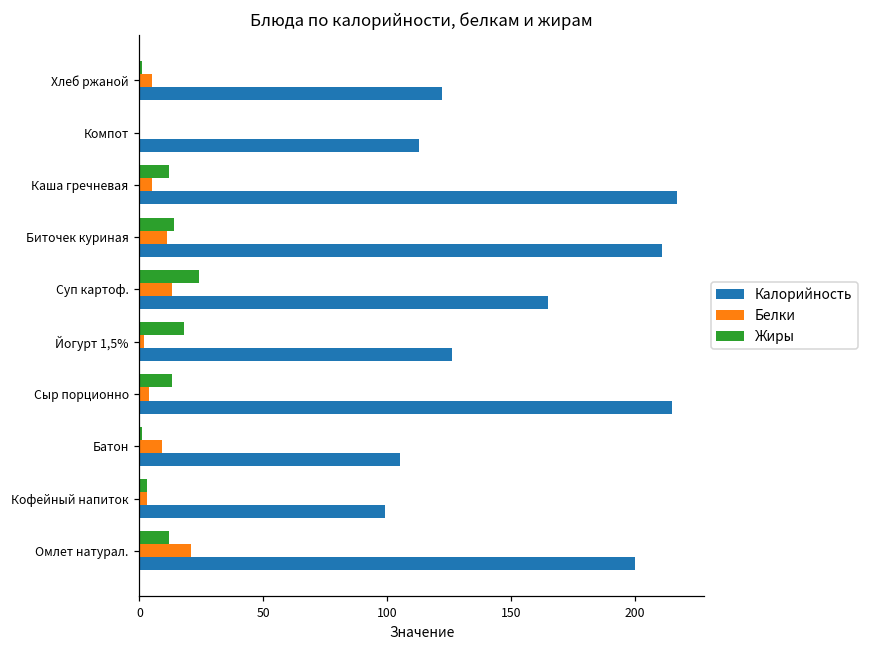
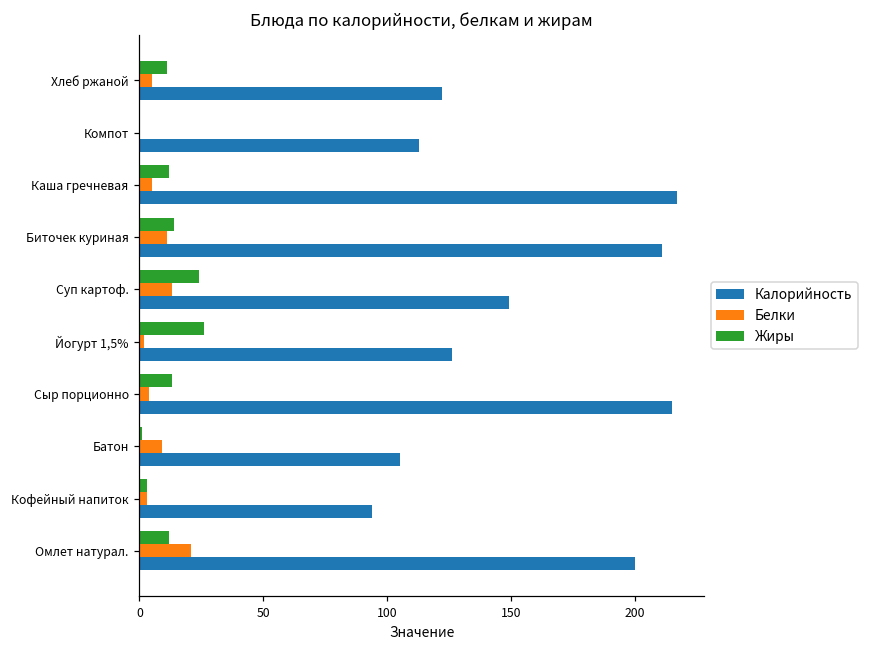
  {
    "Калорийность": {
      "Хлеб ржаной": 122,
      "Компот": 113,
      "Каша гречневая": 217,
      "Биточек куриная": 211,
-     "Суп картоф.": 165,
+     "Суп картоф.": 149,
      "Йогурт 1,5%": 126,
      "Сыр порционно": 215,
      "Батон": 105,
-     "Кофейный напиток": 99,
+     "Кофейный напиток": 94,
      "Омлет натурал.": 200
    },
    "Белки": {
      "Хлеб ржаной": 5,
      "Компот": 0,
      "Каша гречневая": 5,
      "Биточек куриная": 11,
      "Суп картоф.": 13,
      "Йогурт 1,5%": 2,
      "Сыр порционно": 4,
      "Батон": 9,
      "Кофейный напиток": 3,
      "Омлет натурал.": 21
    },
    "Жиры": {
-     "Хлеб ржаной": 1,
+     "Хлеб ржаной": 11,
      "Компот": 0,
      "Каша гречневая": 12,
      "Биточек куриная": 14,
      "Суп картоф.": 24,
-     "Йогурт 1,5%": 18,
+     "Йогурт 1,5%": 26,
      "Сыр порционно": 13,
      "Кофейный напиток": 3,
      "Омлет натурал.": 12
    }
  }
